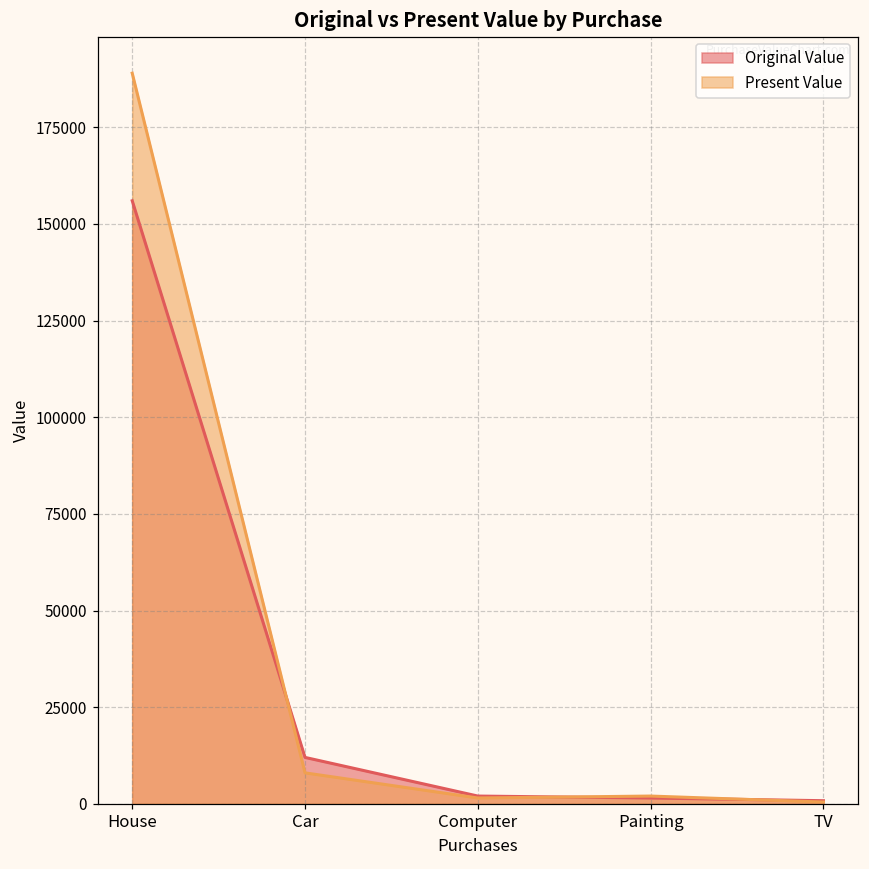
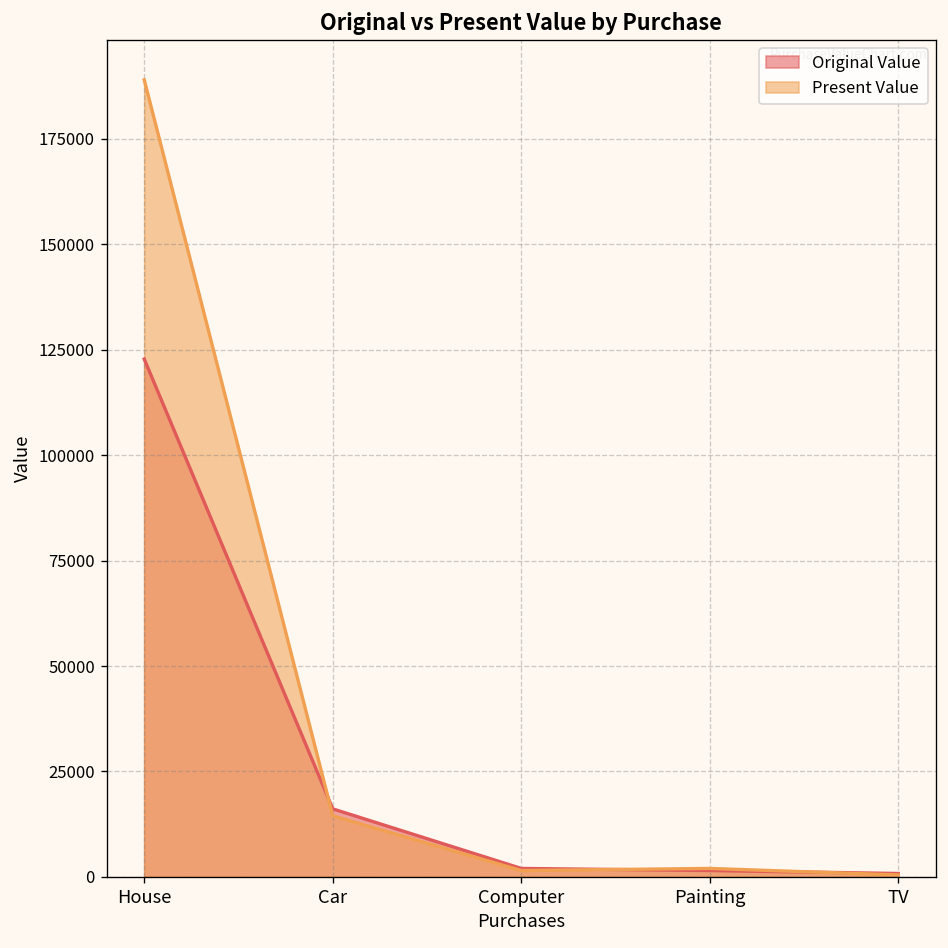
  {
    "Original Value": {
-     "House": 156000,
-     "Car": 12000
+     "House": 123000,
+     "Car": 16000
    },
    "Present Value": {
      "House": 189000,
-     "Car": 8000
+     "Car": 14000
    }
  }
